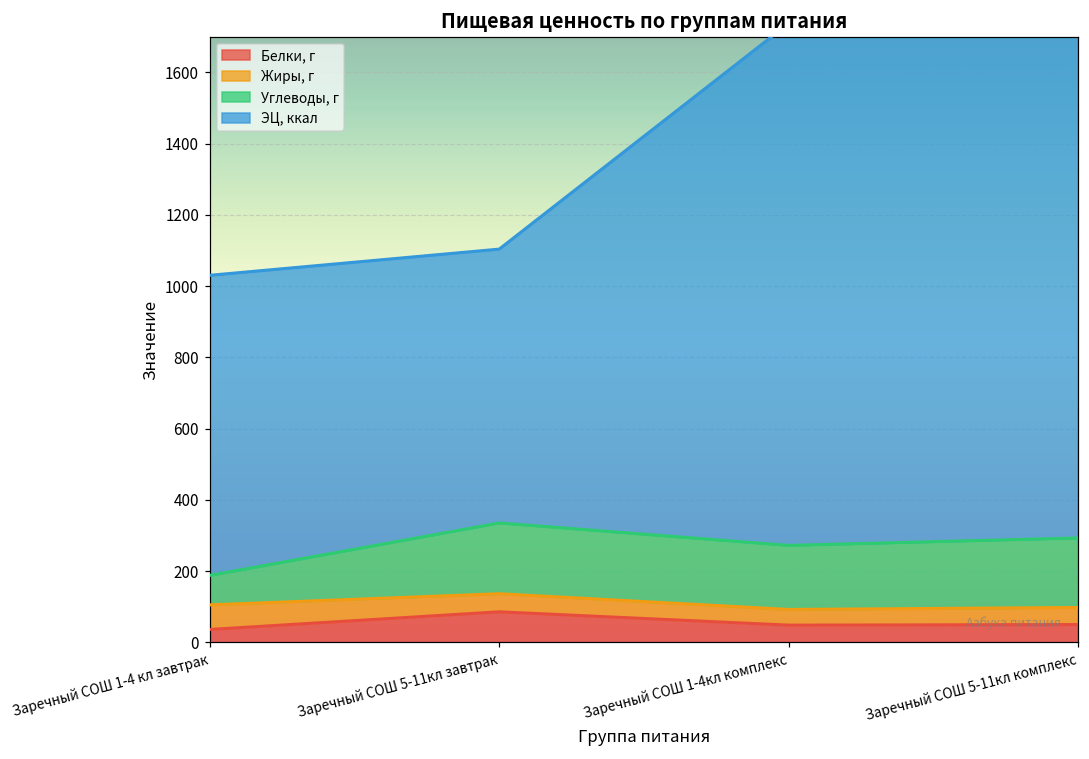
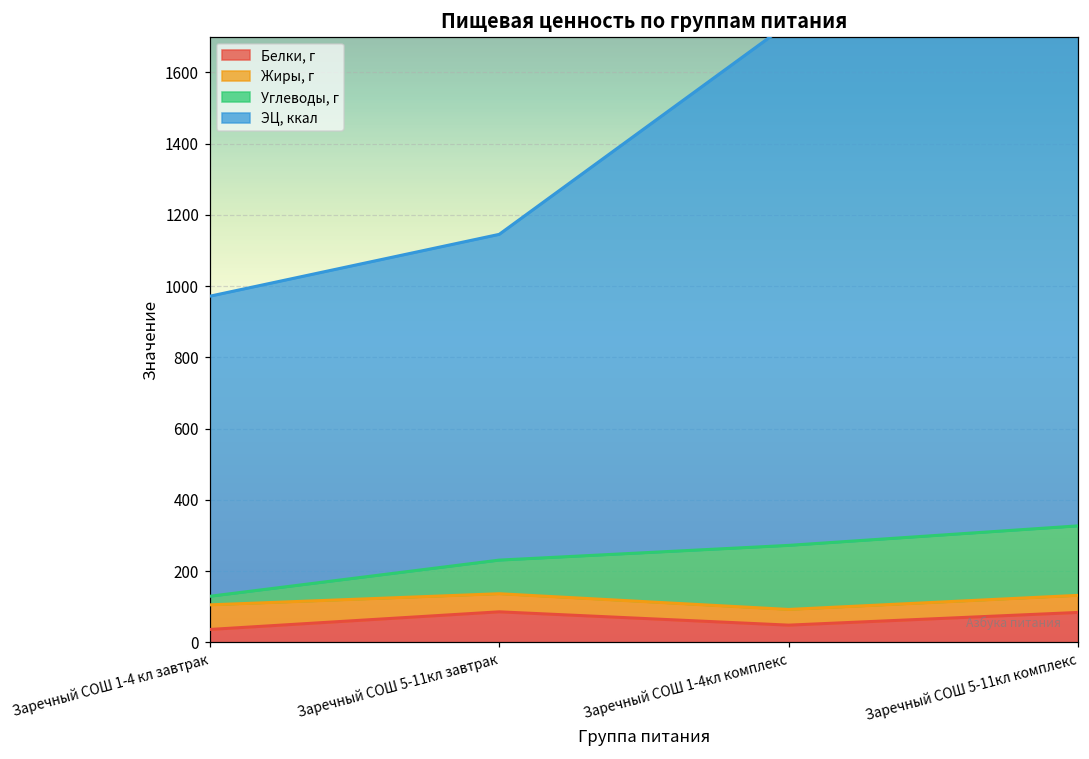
  {
    "Белки, г": {
      "Заречный СОШ 1-4 кл завтрак": 40,
      "Заречный СОШ 5-11кл завтрак": 90,
      "Заречный СОШ 1-4кл комплекс": 50,
-     "Заречный СОШ 5-11кл комплекс": 50
+     "Заречный СОШ 5-11кл комплекс": 80
    },
    "Жиры, г": {
      "Заречный СОШ 1-4 кл завтрак": 70,
      "Заречный СОШ 5-11кл завтрак": 50,
      "Заречный СОШ 1-4кл комплекс": 40,
      "Заречный СОШ 5-11кл комплекс": 50
    },
    "Углеводы, г": {
-     "Заречный СОШ 1-4 кл завтрак": 80,
-     "Заречный СОШ 5-11кл завтрак": 200,
+     "Заречный СОШ 1-4 кл завтрак": 20,
+     "Заречный СОШ 5-11кл завтрак": 90,
      "Заречный СОШ 1-4кл комплекс": 180,
      "Заречный СОШ 5-11кл комплекс": 200
    },
    "ЭЦ, ккал": {
      "Заречный СОШ 1-4 кл завтрак": 840,
-     "Заречный СОШ 5-11кл завтрак": 770
+     "Заречный СОШ 5-11кл завтрак": 910
    }
  }
